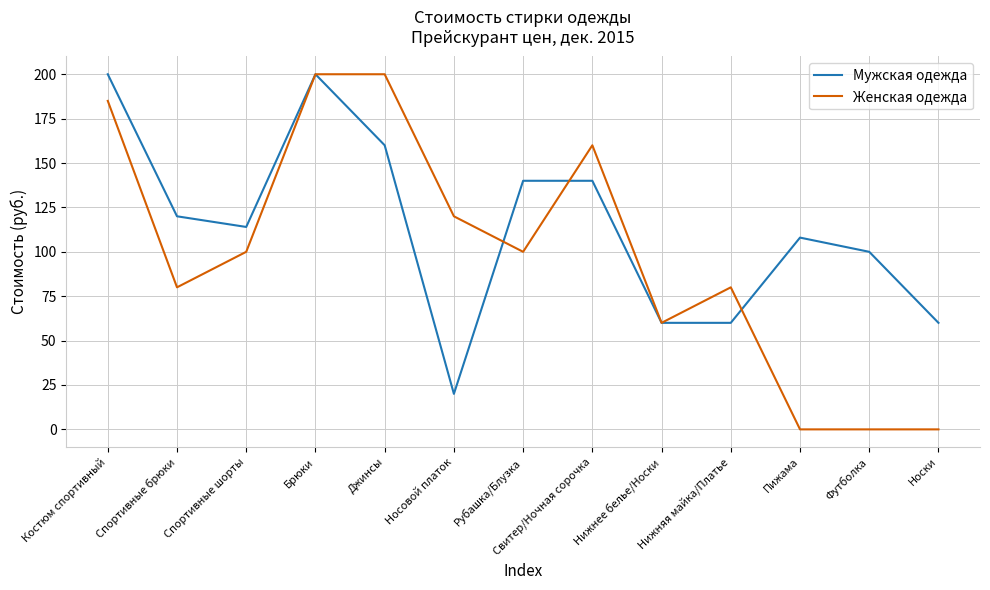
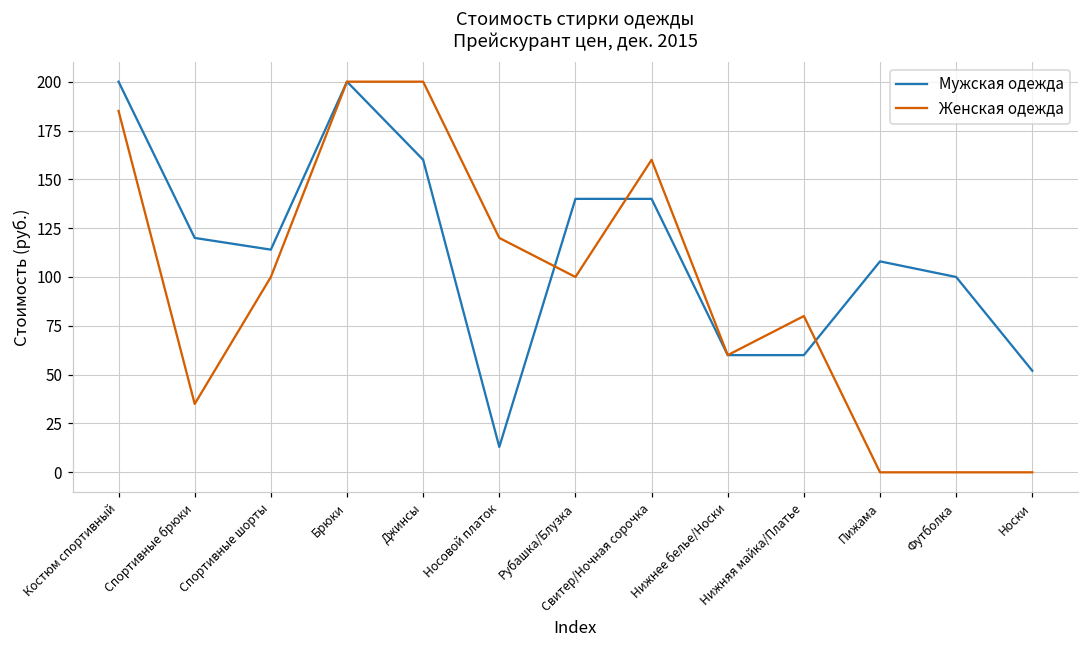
  {
    "Мужская одежда": {
      "Костюм спортивный": 200,
      "Спортивные брюки": 120,
      "Спортивные шорты": 114,
      "Джинсы": 160,
-     "Носовой платок": 20,
+     "Носовой платок": 13,
      "Рубашка/Блузка": 140,
      "Свитер/Ночная сорочка": 140,
      "Нижняя майка/Платье": 60,
      "Пижама": 108,
      "Футболка": 100,
-     "Носки": 60
+     "Носки": 52
    },
    "Женская одежда": {
      "Костюм спортивный": 185,
-     "Спортивные брюки": 80,
+     "Спортивные брюки": 35,
      "Спортивные шорты": 100,
      "Джинсы": 200,
      "Носовой платок": 120,
      "Рубашка/Блузка": 100,
      "Свитер/Ночная сорочка": 160,
      "Нижняя майка/Платье": 80,
      "Пижама": 0,
      "Футболка": 0,
      "Носки": 0
    }
  }
